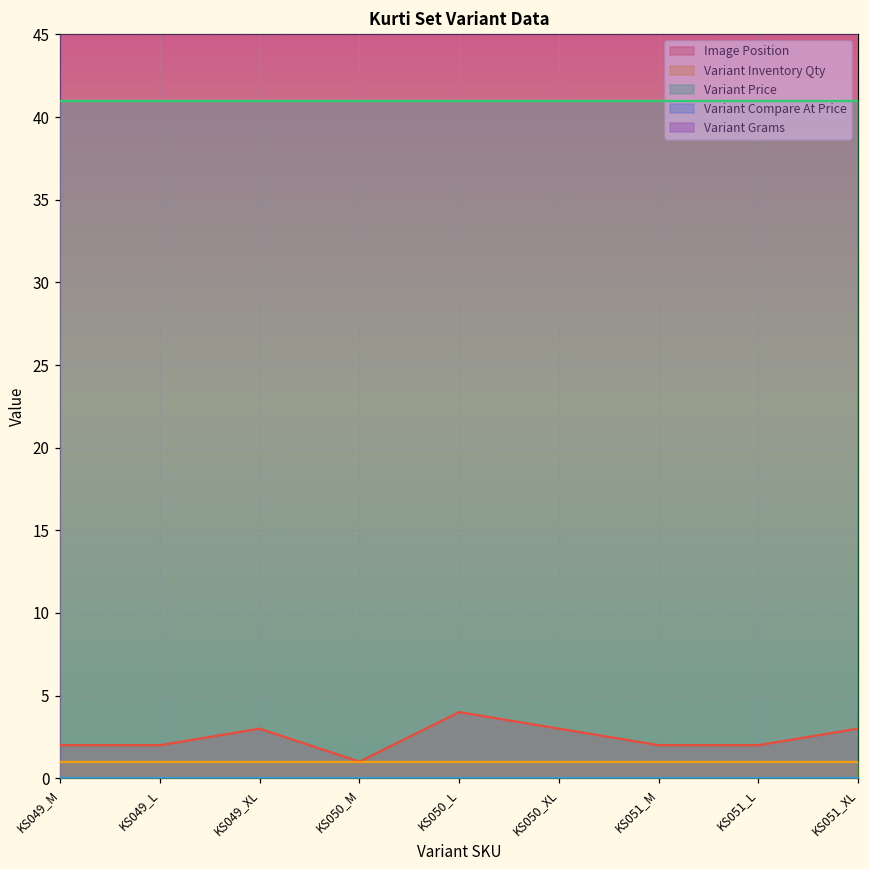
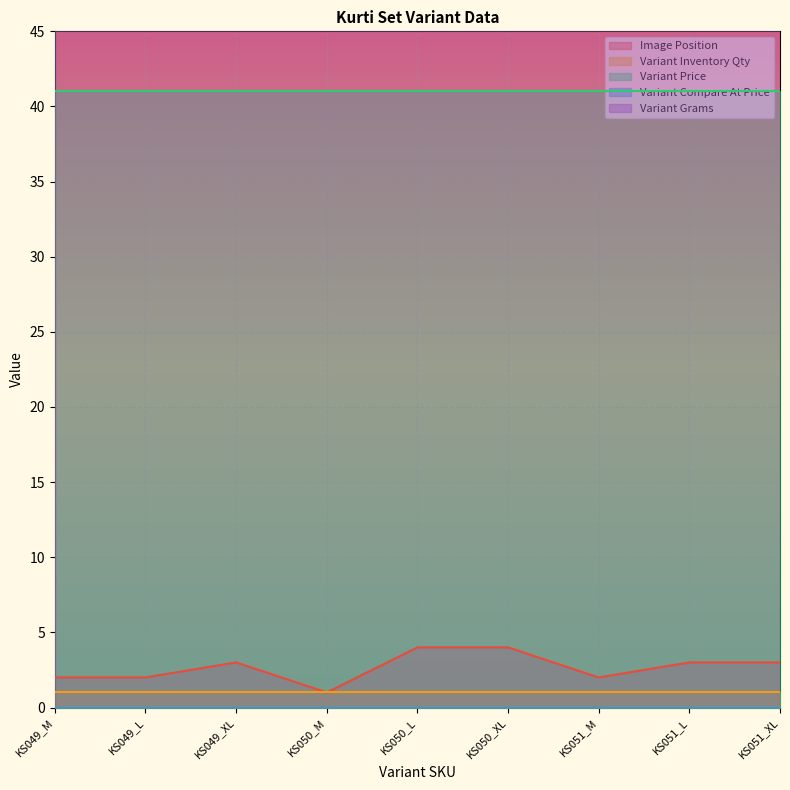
  {
    "Image Position": {
      "KS049_M": 2,
      "KS049_L": 2,
      "KS049_XL": 3,
      "KS050_L": 4,
-     "KS050_XL": 3,
+     "KS050_XL": 4,
      "KS051_M": 2,
-     "KS051_L": 2,
+     "KS051_L": 3,
      "KS051_XL": 3
    },
    "Variant Inventory Qty": {
      "KS049_M": 1,
      "KS049_L": 1,
      "KS049_XL": 1,
      "KS050_L": 1,
      "KS050_XL": 1,
      "KS051_M": 1,
      "KS051_L": 1,
      "KS051_XL": 1
    },
    "Variant Price": {
      "KS049_M": 41,
      "KS049_L": 41,
      "KS049_XL": 41,
      "KS050_M": 41,
      "KS050_L": 41,
      "KS050_XL": 41,
      "KS051_M": 41,
      "KS051_XL": 41
    },
    "Variant Compare At Price": {
      "KS049_M": 0,
      "KS049_L": 0,
      "KS049_XL": 0,
      "KS050_M": 0,
      "KS050_L": 0,
      "KS050_XL": 0,
      "KS051_M": 0,
      "KS051_L": 0,
      "KS051_XL": 0
    }
  }
